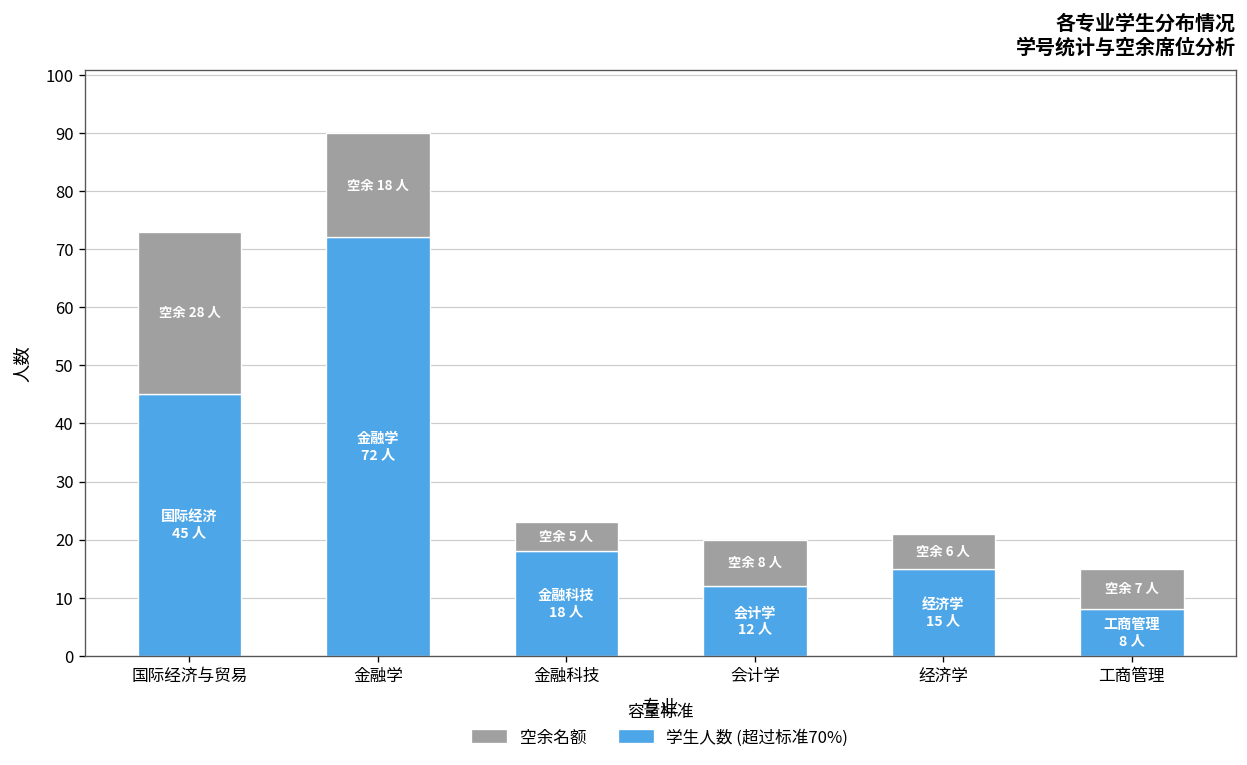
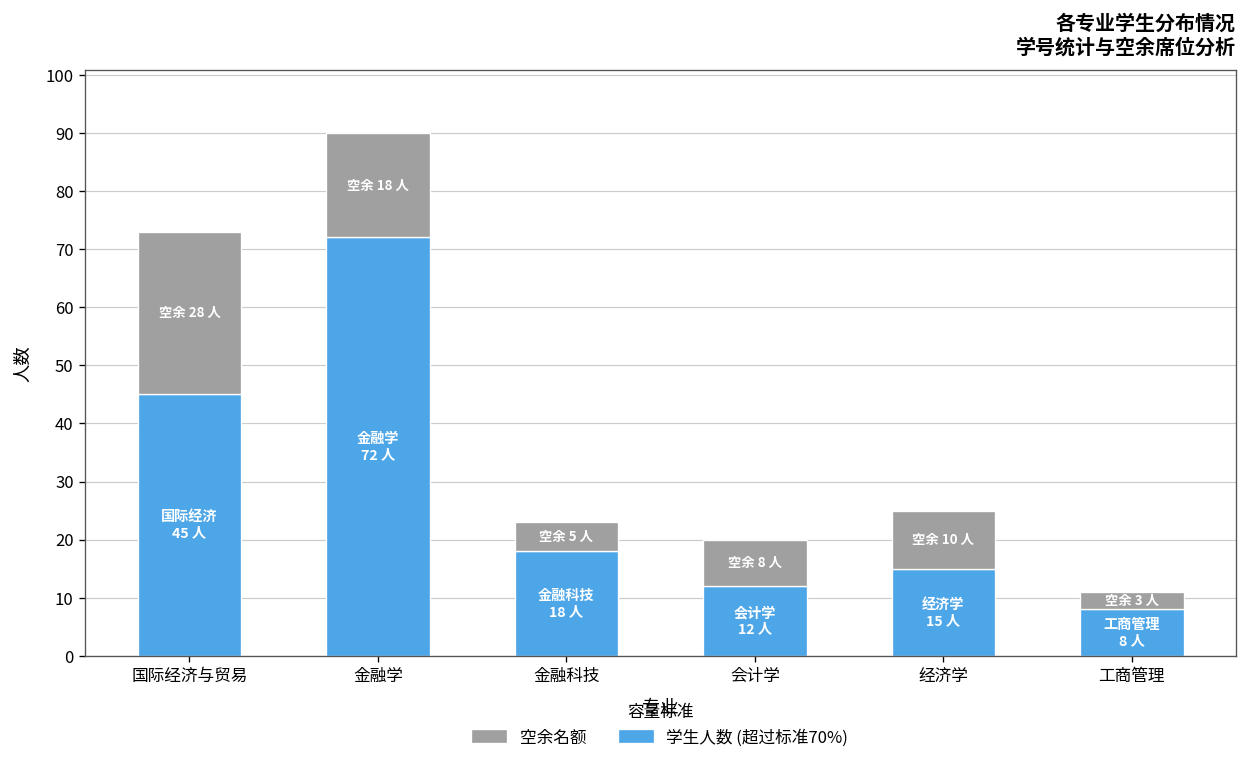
  {
    "空余名额": {
      "国际经济与贸易": 28,
      "金融学": 18,
      "金融科技": 5,
      "会计学": 8,
-     "经济学": 6,
-     "工商管理": 7
+     "经济学": 10,
+     "工商管理": 3
    }
  }
